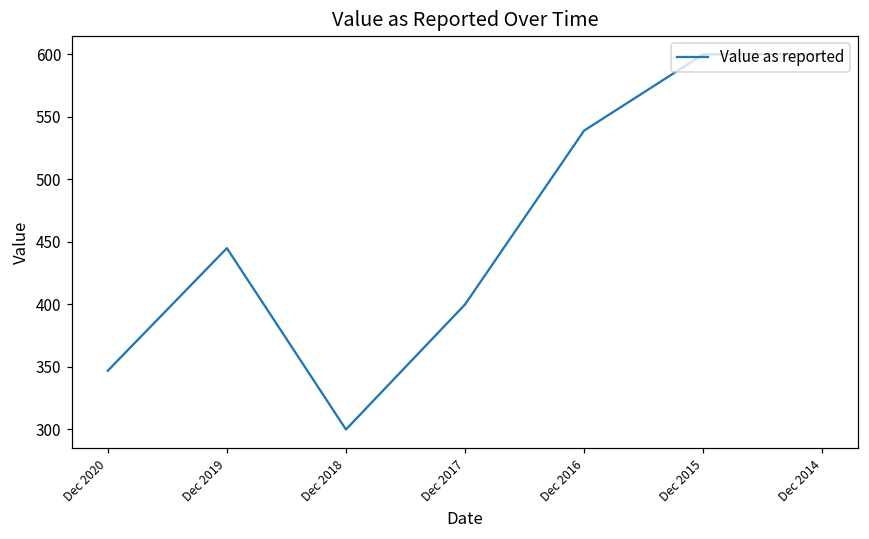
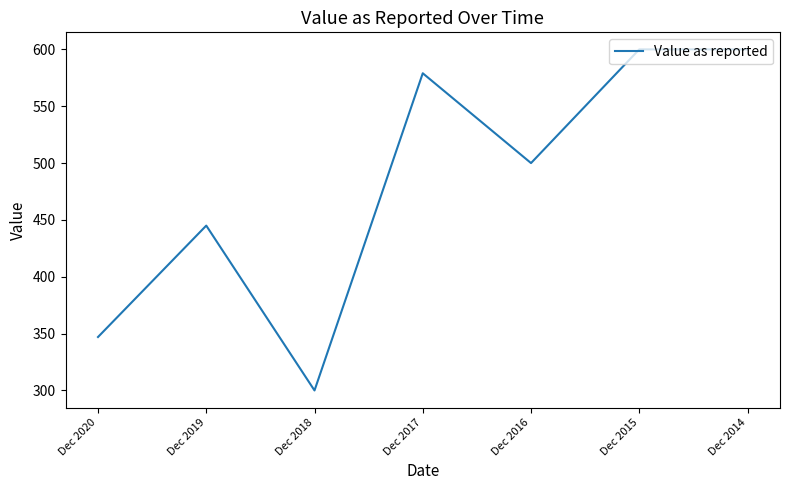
  {
    "Dec 2020": 347,
    "Dec 2019": 445,
    "Dec 2018": 300,
-   "Dec 2017": 400,
-   "Dec 2016": 539
+   "Dec 2017": 579,
+   "Dec 2016": 500
  }
